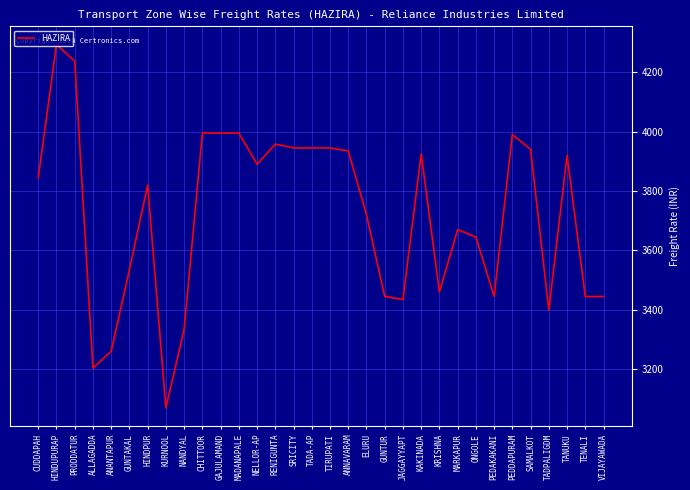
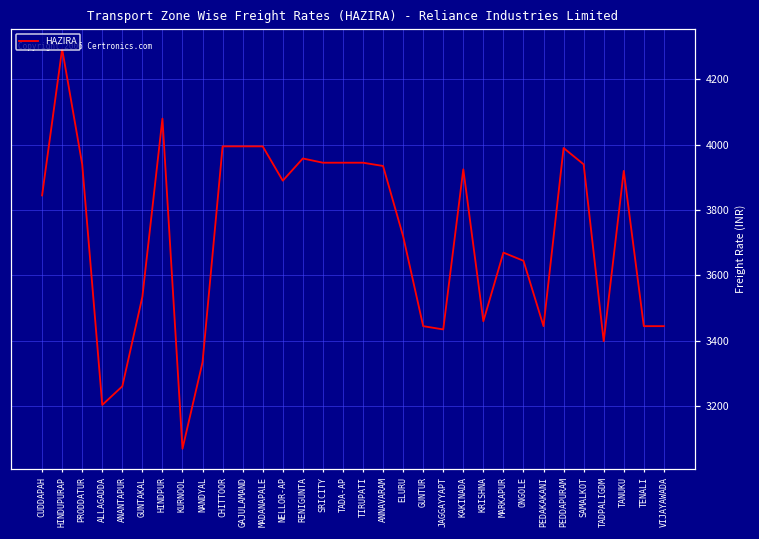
  {
    "CUDDAPAH": 3850,
-   "PRODDATUR": 4240,
+   "PRODDATUR": 3940,
    "ALLAGADDA": 3200,
    "ANANTAPUR": 3260,
    "GUNTAKAL": 3540,
-   "HINDPUR": 3820,
+   "HINDPUR": 4080,
    "KURNOOL": 3070,
    "NANDYAL": 3340,
    "CHITTOOR": 4000,
    "GAJULAMAND": 4000,
    "MADANAPALE": 4000,
    "NELLOR-AP": 3890,
    "RENIGUNTA": 3960,
    "SRICITY": 3950,
    "TADA-AP": 3950,
    "TIRUPATI": 3950,
    "ANNAVARAM": 3940,
    "ELURU": 3720,
    "GUNTUR": 3450,
    "JAGGAYYAPT": 3440,
    "KAKINADA": 3930,
    "KRISHNA": 3460,
    "MARKAPUR": 3670,
    "ONGOLE": 3650,
    "PEDAKAKANI": 3450,
    "PEDDAPURAM": 3990,
    "SAMALKOT": 3940,
    "TADPALIGDM": 3400,
    "TANUKU": 3920,
    "TENALI": 3450,
    "VIJAYAWADA": 3450
  }
